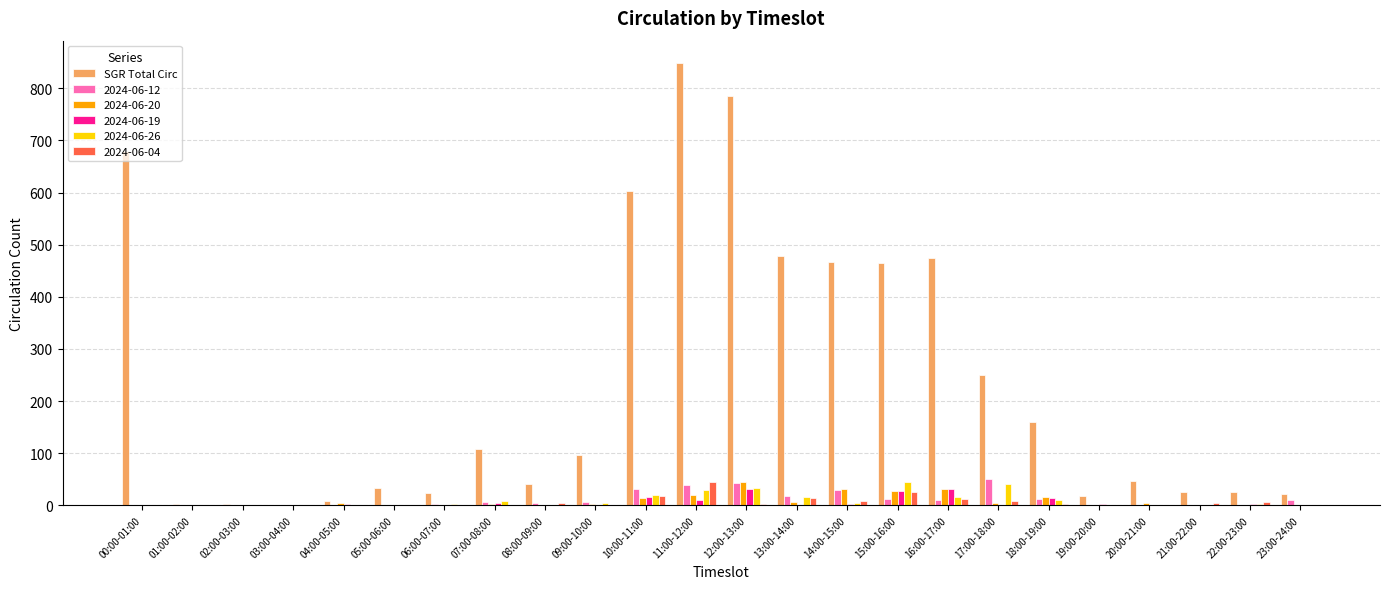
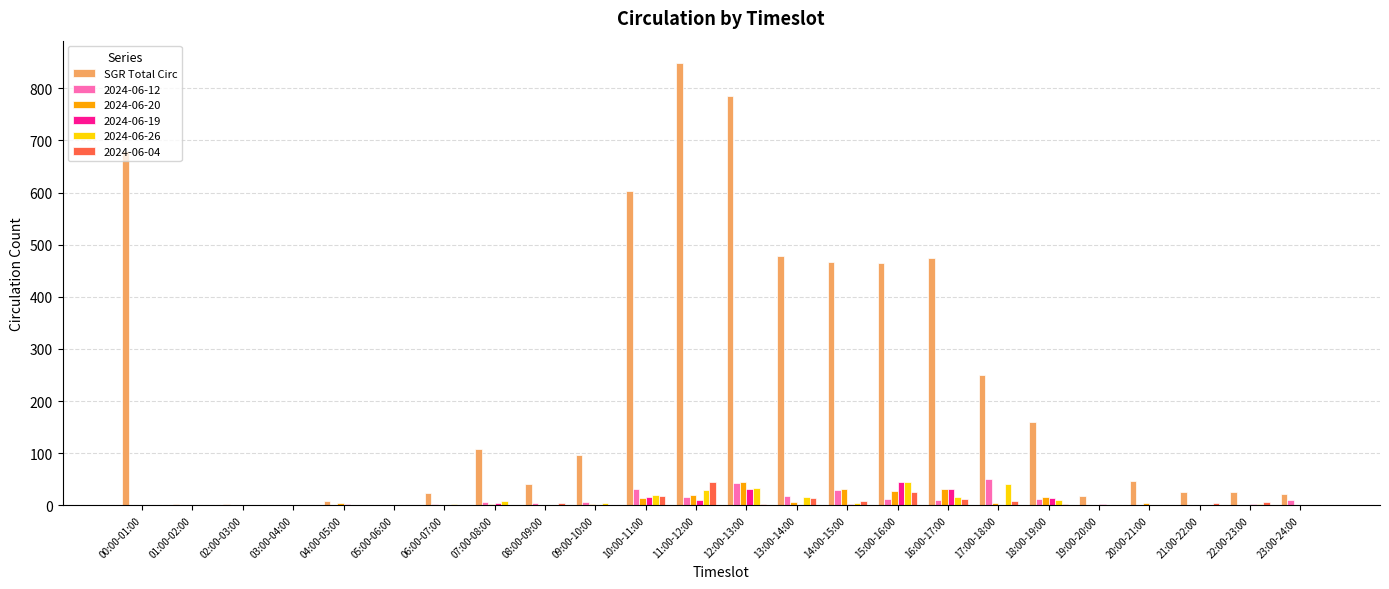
  {
    "SGR Total Circ": {
      "03:00-04:00": 0,
      "04:00-05:00": 10,
-     "05:00-06:00": 30,
+     "05:00-06:00": 0,
      "06:00-07:00": 20,
      "07:00-08:00": 110,
      "08:00-09:00": 40,
      "09:00-10:00": 100,
      "10:00-11:00": 600,
      "11:00-12:00": 850,
      "12:00-13:00": 790,
      "13:00-14:00": 480,
      "14:00-15:00": 470,
      "15:00-16:00": 460,
      "16:00-17:00": 470,
      "17:00-18:00": 250,
      "18:00-19:00": 160,
      "19:00-20:00": 20,
      "20:00-21:00": 50,
      "21:00-22:00": 30,
      "22:00-23:00": 30,
      "23:00-24:00": 20
    },
    "2024-06-12": {
      "00:00-01:00": 0,
      "01:00-02:00": 0,
      "02:00-03:00": 0,
      "03:00-04:00": 0,
      "04:00-05:00": 0,
      "05:00-06:00": 0,
      "07:00-08:00": 10,
      "09:00-10:00": 10,
      "10:00-11:00": 30,
-     "11:00-12:00": 40,
+     "11:00-12:00": 20,
      "12:00-13:00": 40,
      "13:00-14:00": 20,
      "14:00-15:00": 30,
      "15:00-16:00": 10,
      "16:00-17:00": 10,
      "17:00-18:00": 50,
      "18:00-19:00": 10,
      "20:00-21:00": 0,
      "21:00-22:00": 0,
      "22:00-23:00": 0,
      "23:00-24:00": 10
    },
    "2024-06-19": {
      "00:00-01:00": 0,
      "01:00-02:00": 0,
      "02:00-03:00": 0,
      "03:00-04:00": 0,
      "05:00-06:00": 0,
      "06:00-07:00": 0,
      "07:00-08:00": 10,
      "08:00-09:00": 0,
      "09:00-10:00": 0,
      "10:00-11:00": 20,
      "11:00-12:00": 10,
      "12:00-13:00": 30,
      "13:00-14:00": 0,
-     "15:00-16:00": 30,
+     "15:00-16:00": 40,
      "16:00-17:00": 30,
      "17:00-18:00": 0,
      "18:00-19:00": 10,
      "20:00-21:00": 0,
      "21:00-22:00": 0,
      "23:00-24:00": 0
    },
    "2024-06-04": {
      "00:00-01:00": 0,
      "01:00-02:00": 0,
      "02:00-03:00": 0,
      "03:00-04:00": 0,
      "04:00-05:00": 0,
      "05:00-06:00": 0,
      "06:00-07:00": 0,
      "09:00-10:00": 0,
      "10:00-11:00": 20,
      "11:00-12:00": 50,
      "13:00-14:00": 10,
      "14:00-15:00": 10,
      "15:00-16:00": 30,
      "16:00-17:00": 10,
      "17:00-18:00": 10,
      "19:00-20:00": 0,
      "20:00-21:00": 0,
      "22:00-23:00": 10,
      "23:00-24:00": 0
    }
  }
